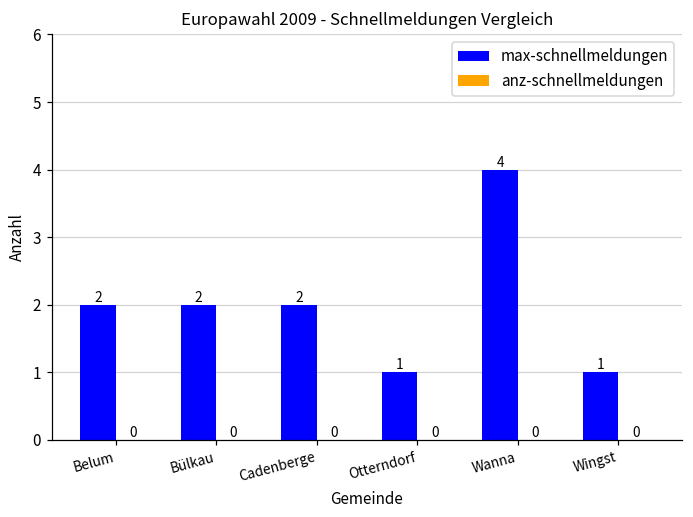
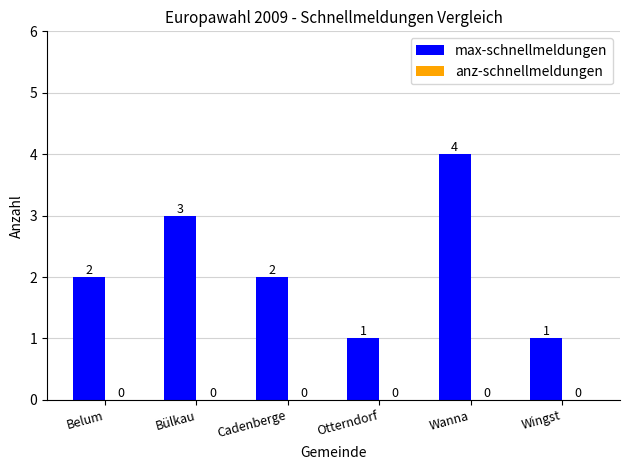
  {
    "max-schnellmeldungen": {
      "Belum": 2,
-     "Bülkau": 2,
+     "Bülkau": 3,
      "Cadenberge": 2,
      "Otterndorf": 1,
      "Wanna": 4,
      "Wingst": 1
    },
    "anz-schnellmeldungen": {
      "Belum": 0,
      "Bülkau": 0,
      "Cadenberge": 0,
      "Otterndorf": 0,
      "Wanna": 0,
      "Wingst": 0
    }
  }
